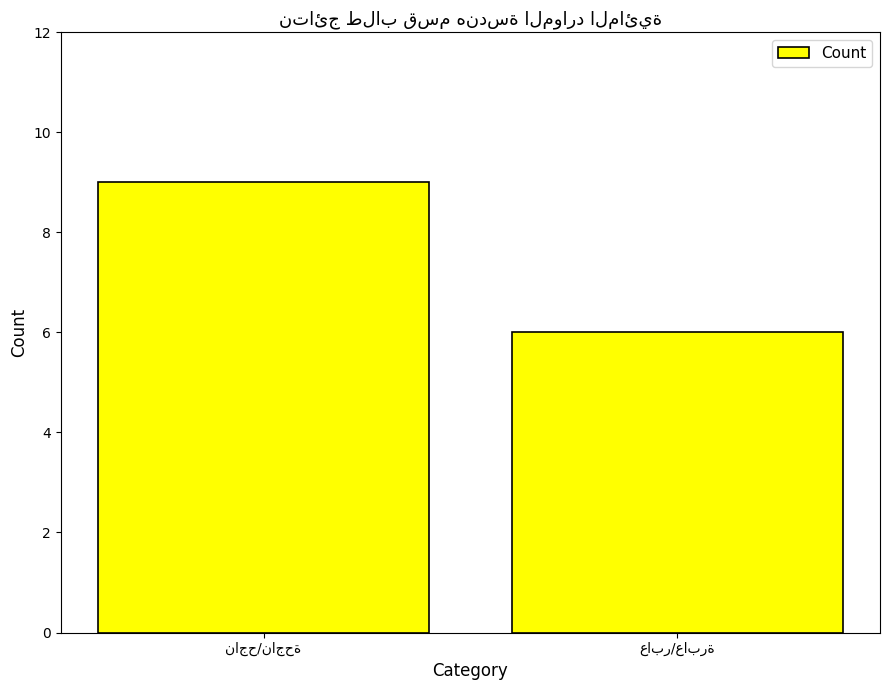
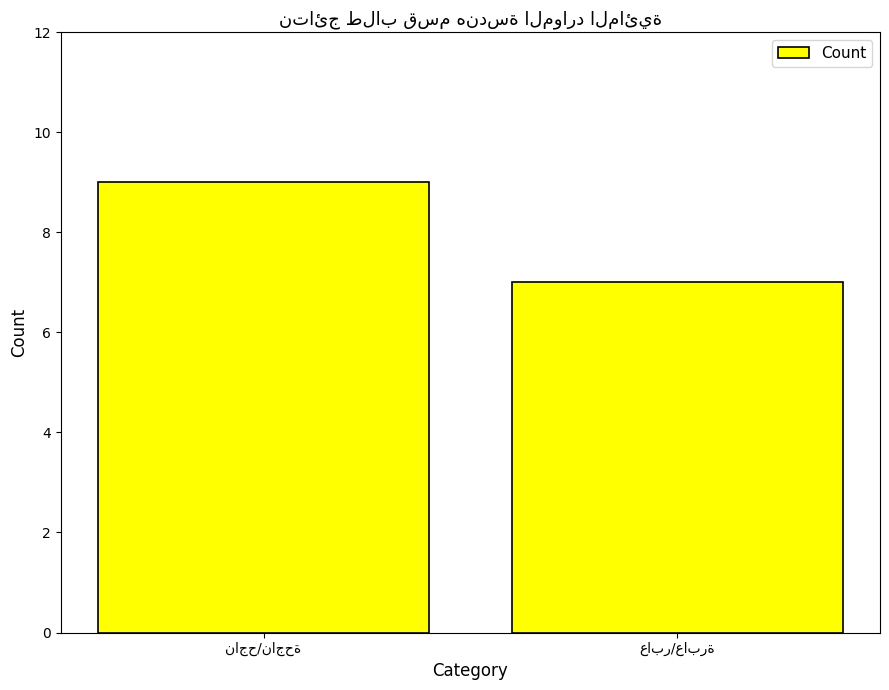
  {
    "ناجح/ناجحة": 9,
-   "عابر/عابرة": 6
+   "عابر/عابرة": 7
  }
